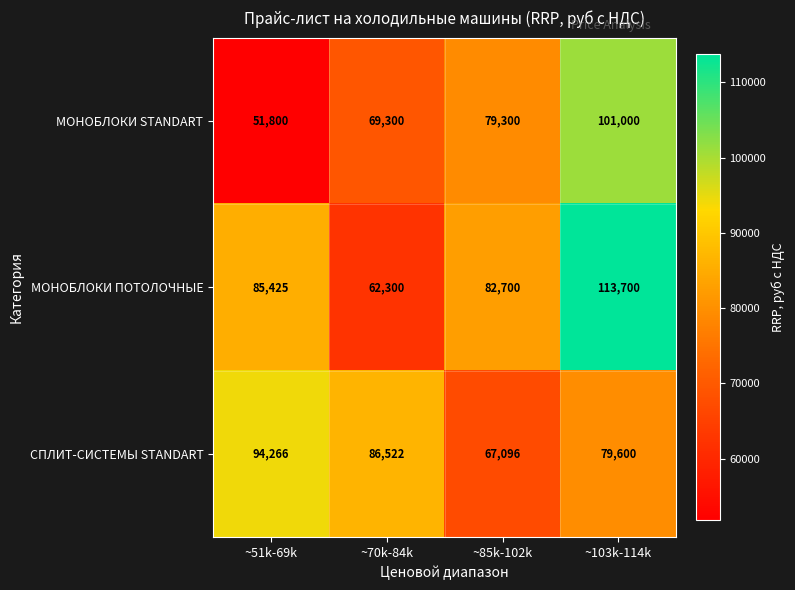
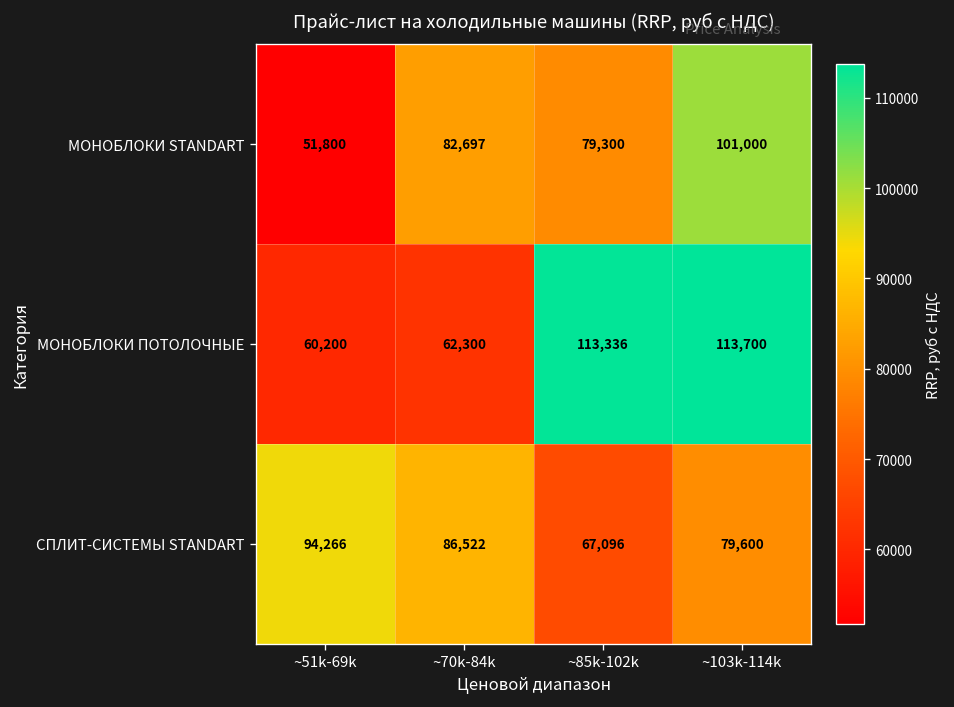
  {
    "МОНОБЛОКИ STANDART": {
      "~51k-69k": "51,800",
-     "~70k-84k": "69,300",
+     "~70k-84k": "82,697",
      "~85k-102k": "79,300",
      "~103k-114k": "101,000"
    },
    "МОНОБЛОКИ ПОТОЛОЧНЫЕ": {
-     "~51k-69k": "85,425",
+     "~51k-69k": "60,200",
      "~70k-84k": "62,300",
-     "~85k-102k": "82,700",
+     "~85k-102k": "113,336",
      "~103k-114k": "113,700"
    },
    "СПЛИТ-СИСТЕМЫ STANDART": {
      "~51k-69k": "94,266",
      "~70k-84k": "86,522",
      "~85k-102k": "67,096",
      "~103k-114k": "79,600"
    }
  }
